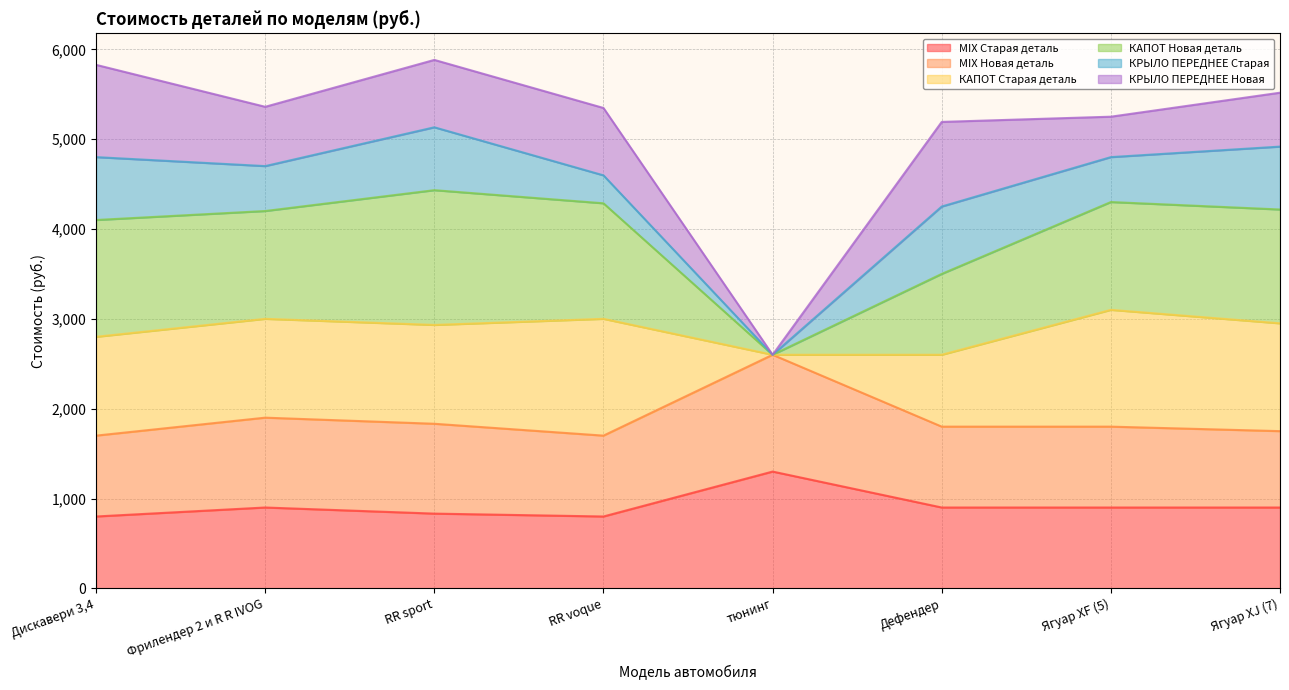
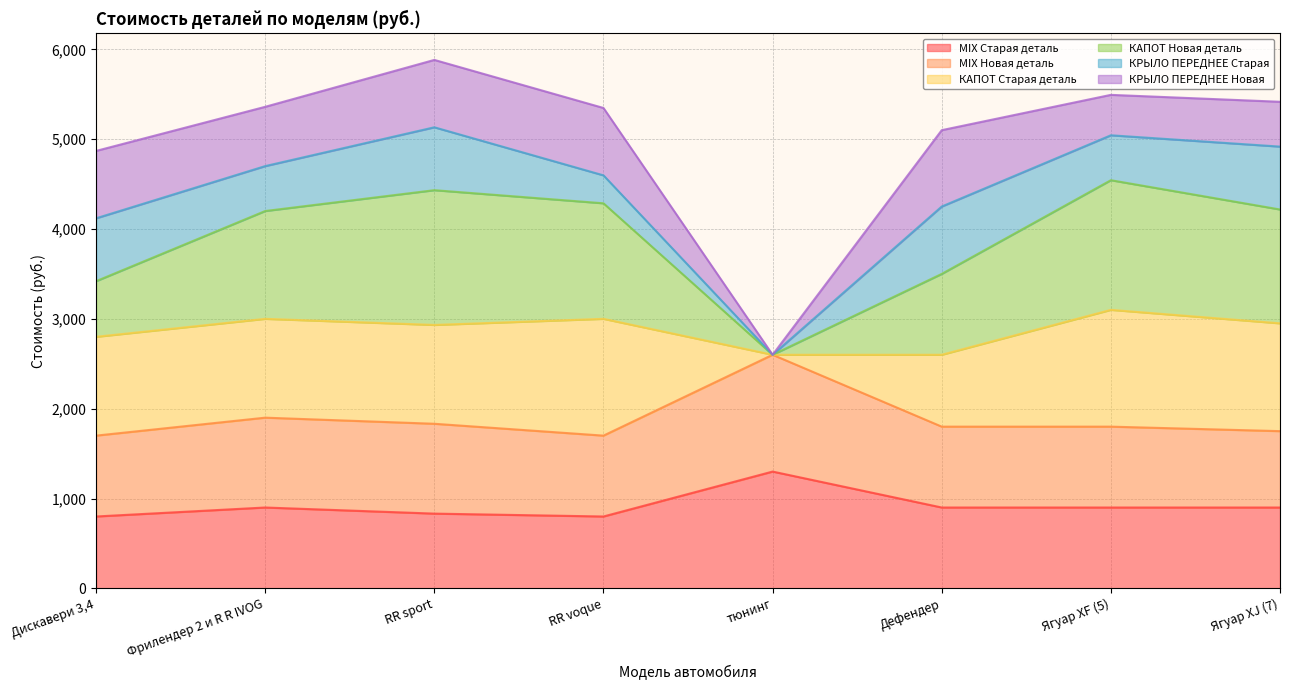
  {
    "MIX Старая деталь": {
      "Дискавери 3,4": "800",
      "Фрилендер 2 и R R IVOG": "900",
      "RR sport": "800",
      "RR voque": "800",
      "тюнинг": "1,300",
      "Дефендер": "900",
      "Ягуар XF (5)": "900",
      "Ягуар XJ (7)": "900"
    },
    "КАПОТ Новая деталь": {
-     "Дискавери 3,4": "1,300",
+     "Дискавери 3,4": "600",
      "Фрилендер 2 и R R IVOG": "1,200",
      "RR sport": "1,500",
      "RR voque": "1,300",
      "Дефендер": "900",
-     "Ягуар XF (5)": "1,200",
+     "Ягуар XF (5)": "1,400",
      "Ягуар XJ (7)": "1,300"
    },
    "КРЫЛО ПЕРЕДНЕЕ Старая": {
      "Дискавери 3,4": "700",
      "Фрилендер 2 и R R IVOG": "500",
      "RR sport": "700",
      "RR voque": "300",
      "Дефендер": "800",
      "Ягуар XF (5)": "500",
      "Ягуар XJ (7)": "700"
    },
    "КРЫЛО ПЕРЕДНЕЕ Новая": {
-     "Дискавери 3,4": "1,000",
+     "Дискавери 3,4": "800",
      "Фрилендер 2 и R R IVOG": "700",
      "RR sport": "800",
      "RR voque": "800",
-     "Дефендер": "940",
+     "Дефендер": "850",
      "Ягуар XF (5)": "500",
-     "Ягуар XJ (7)": "600"
+     "Ягуар XJ (7)": "500"
    }
  }
